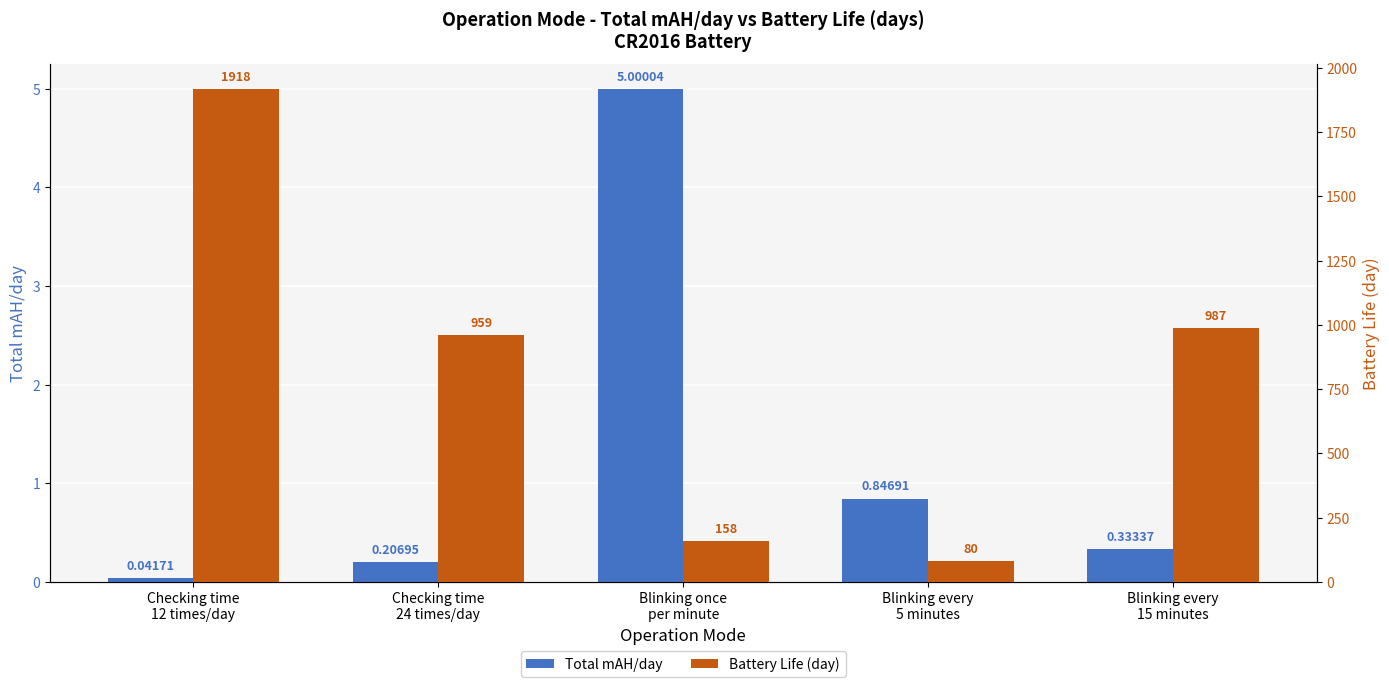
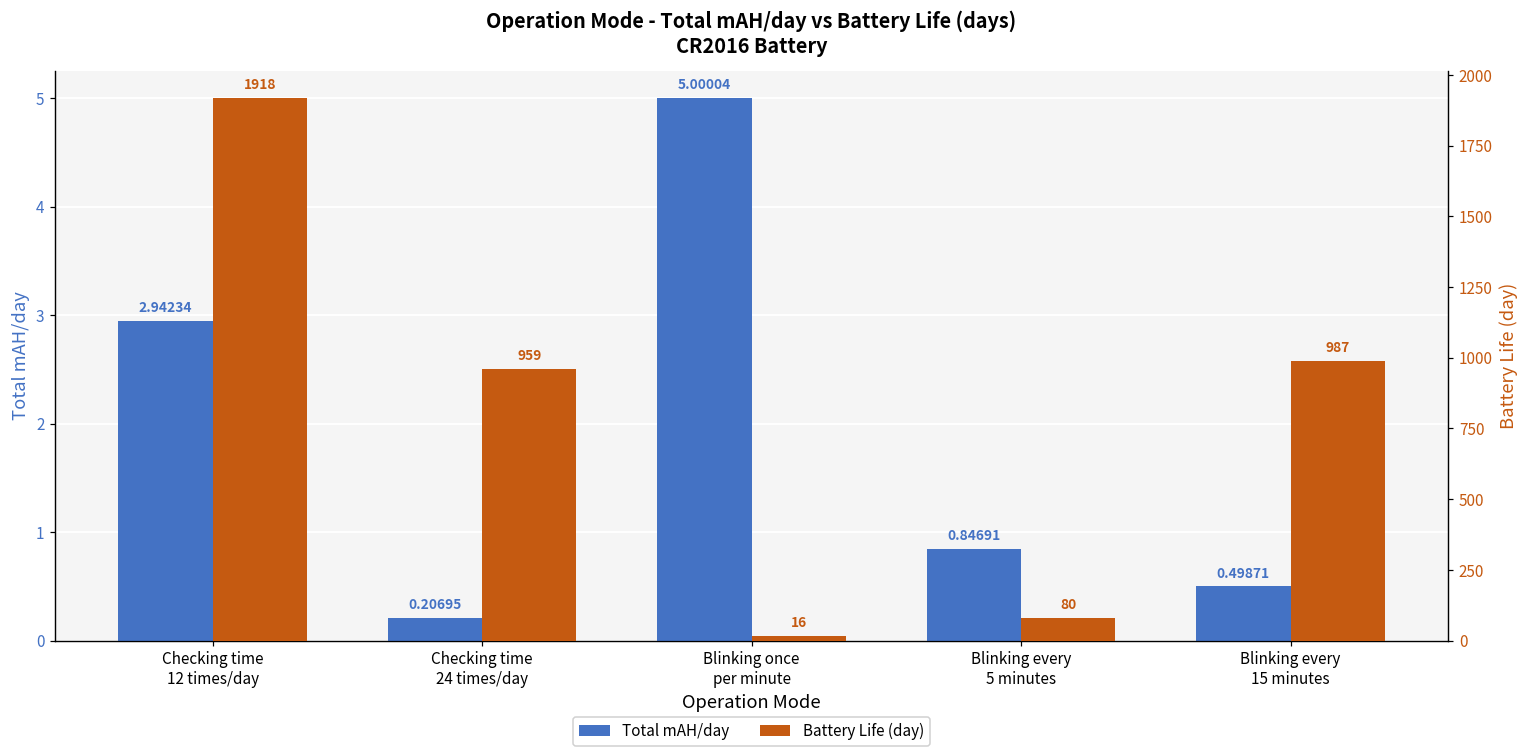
  {
    "Total mAH/day": {
-     "Checking time 12 times/day": 0.04171,
+     "Checking time 12 times/day": 2.94234,
      "Checking time 24 times/day": 0.20695,
      "Blinking once per minute": 5.00004,
      "Blinking every 5 minutes": 0.84691,
-     "Blinking every 15 minutes": 0.33337
+     "Blinking every 15 minutes": 0.49871
    },
    "Battery Life (day)": {
      "Checking time 12 times/day": 1918,
      "Checking time 24 times/day": 959,
-     "Blinking once per minute": 158,
+     "Blinking once per minute": 16,
      "Blinking every 5 minutes": 80,
      "Blinking every 15 minutes": 987
    }
  }
